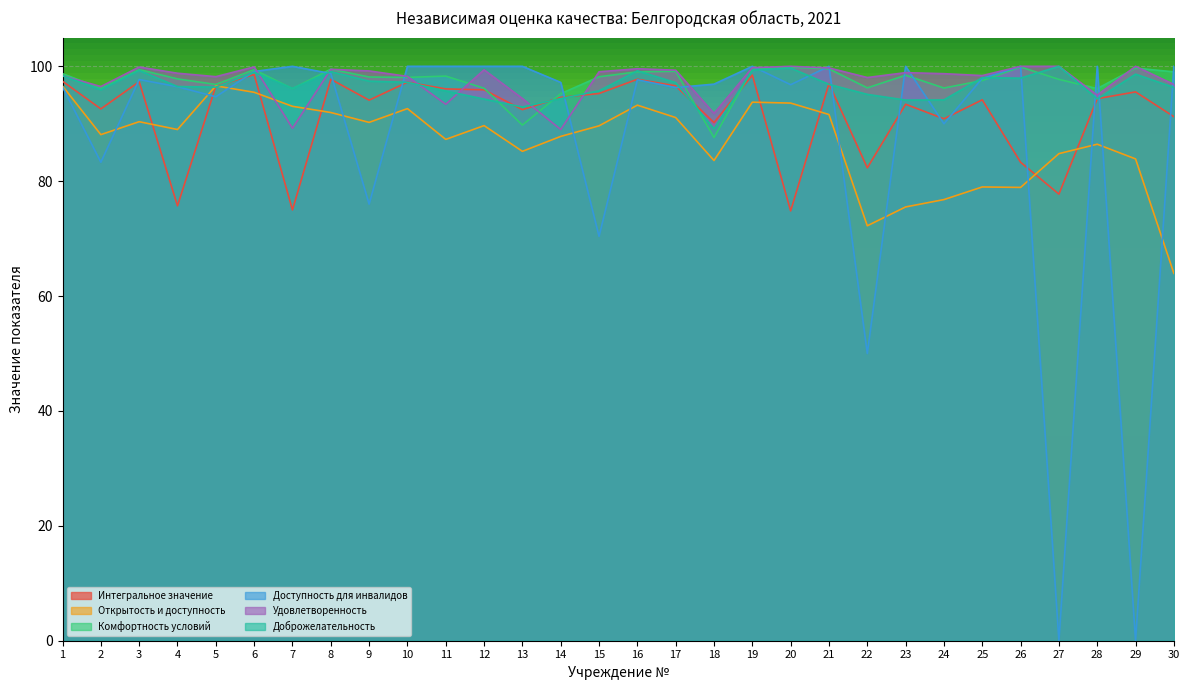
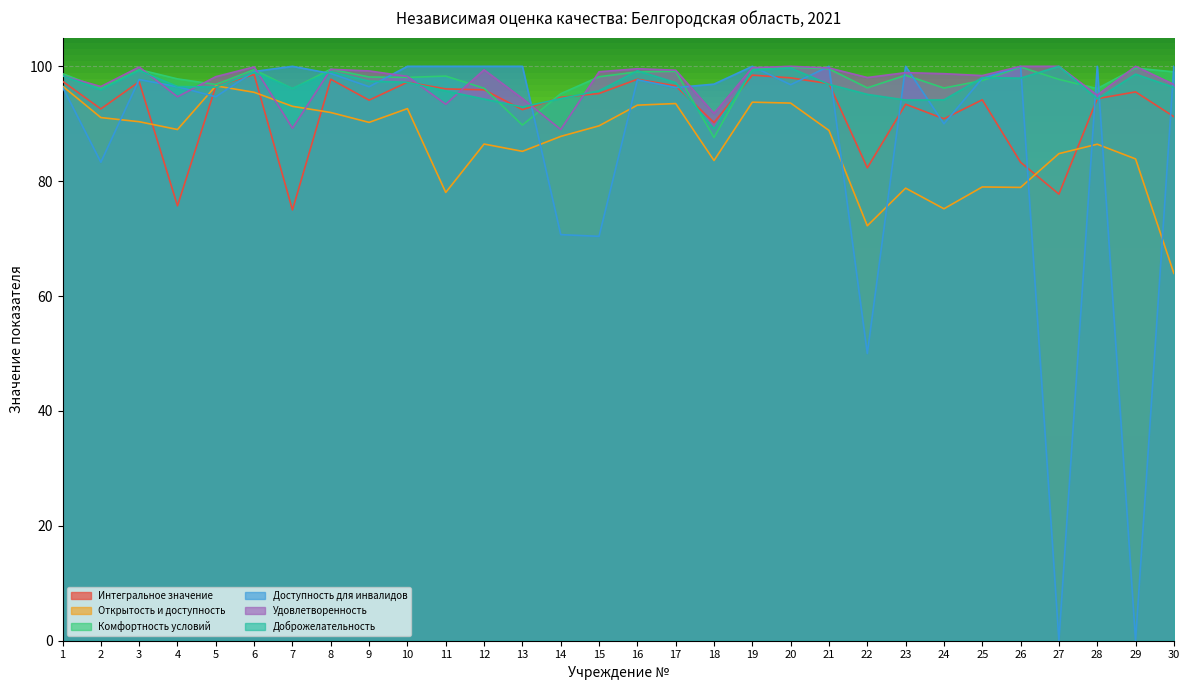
  {
    "Интегральное значение": {
      "1": 97,
      "2": 93,
      "4": 76,
      "7": 75,
      "8": 98,
      "9": 94,
      "13": 92,
      "15": 95,
      "18": 90,
      "19": 98,
-     "20": 75,
+     "20": 98,
      "22": 82,
      "23": 93,
      "24": 91,
      "25": 94,
      "26": 83,
      "27": 78,
      "29": 96,
      "30": 91
    },
    "Открытость и доступность": {
-     "2": 88,
+     "2": 91,
      "3": 90,
      "4": 89,
      "6": 95,
      "7": 93,
      "8": 92,
      "9": 90,
      "10": 93,
-     "11": 87,
-     "12": 90,
+     "11": 78,
+     "12": 86,
      "13": 85,
      "14": 88,
      "15": 90,
      "16": 93,
-     "17": 91,
+     "17": 94,
      "18": 84,
      "19": 94,
      "20": 94,
-     "21": 92,
+     "21": 89,
      "22": 72,
-     "23": 76,
-     "24": 77,
+     "23": 79,
+     "24": 75,
      "25": 79,
      "26": 79,
      "27": 85,
      "28": 86,
      "29": 84,
      "30": 64
    },
    "Доступность для инвалидов": {
      "2": 83,
      "5": 95,
      "7": 100,
-     "9": 76,
+     "9": 96,
      "10": 100,
      "11": 100,
      "12": 100,
      "13": 100,
-     "14": 97,
+     "14": 71,
      "15": 70,
      "18": 97,
      "20": 97,
      "22": 50,
      "23": 100,
      "24": 90,
      "27": 0,
      "28": 100,
      "29": 0,
      "30": 100
    },
    "Удовлетворенность": {
      "3": 100,
-     "4": 99,
+     "4": 95,
      "5": 98,
      "6": 100,
      "7": 89,
      "9": 99,
      "11": 93,
      "12": 99,
      "13": 94,
      "14": 89,
      "15": 99,
      "18": 92,
      "22": 98,
      "23": 99,
      "24": 99,
      "28": 95,
      "30": 97
    }
  }
